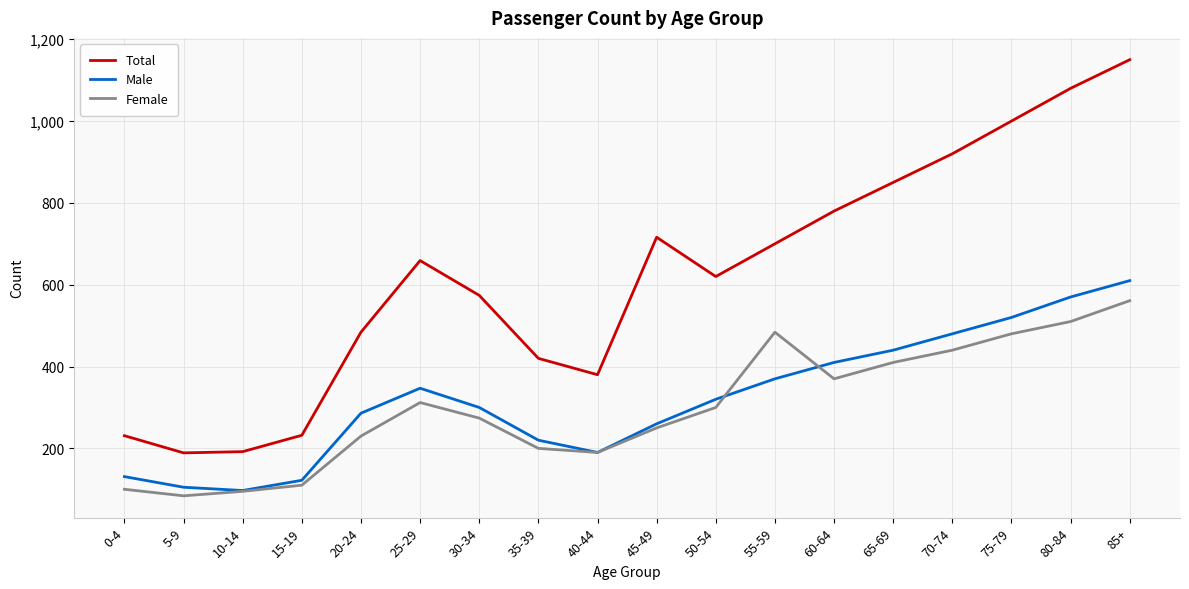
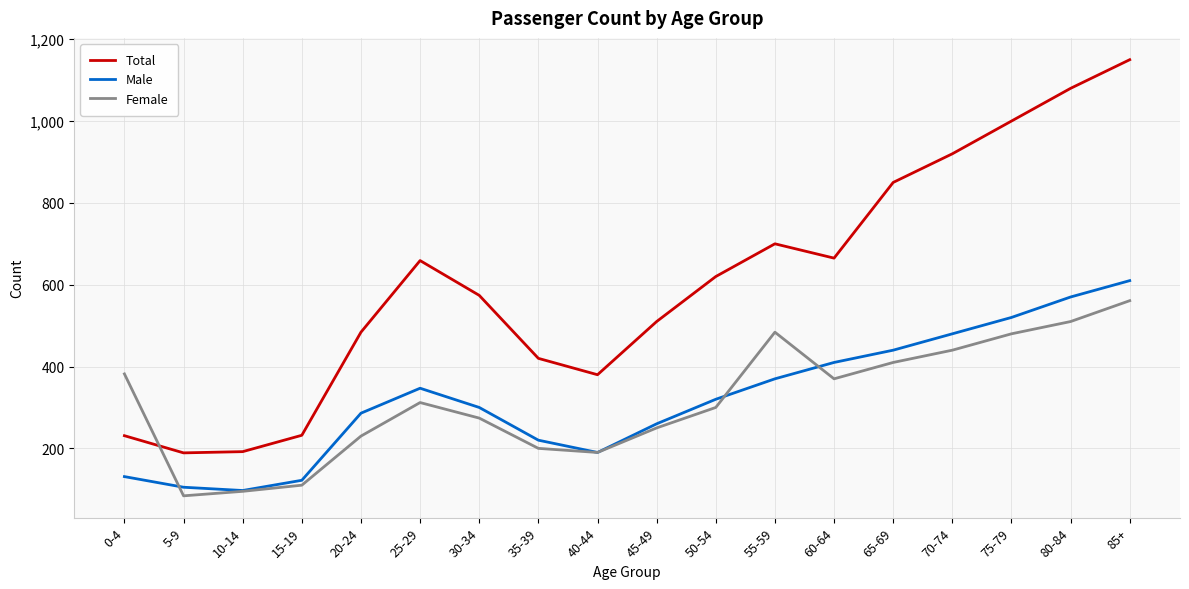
  {
    "Total": {
      "0-4": "230",
      "5-9": "190",
      "10-14": "190",
      "15-19": "230",
      "20-24": "480",
      "25-29": "660",
      "30-34": "570",
      "35-39": "420",
      "40-44": "380",
-     "45-49": "720",
+     "45-49": "510",
      "50-54": "620",
      "55-59": "700",
-     "60-64": "780",
+     "60-64": "670",
      "65-69": "850",
      "70-74": "920",
      "75-79": "1,000",
      "80-84": "1,080",
      "85+": "1,150"
    },
    "Male": {
      "0-4": "130",
      "5-9": "110",
      "15-19": "120",
      "20-24": "290",
      "25-29": "350",
      "30-34": "300",
      "35-39": "220",
      "45-49": "260",
      "50-54": "320",
      "55-59": "370",
      "60-64": "410",
      "65-69": "440",
      "70-74": "480",
      "75-79": "520",
      "80-84": "570",
      "85+": "610"
    },
    "Female": {
-     "0-4": "100",
+     "0-4": "380",
      "5-9": "80",
      "15-19": "110",
      "20-24": "230",
      "25-29": "310",
      "30-34": "270",
      "35-39": "200",
      "45-49": "250",
      "50-54": "300",
      "55-59": "480",
      "60-64": "370",
      "65-69": "410",
      "70-74": "440",
      "75-79": "480",
      "80-84": "510",
      "85+": "560"
    }
  }
